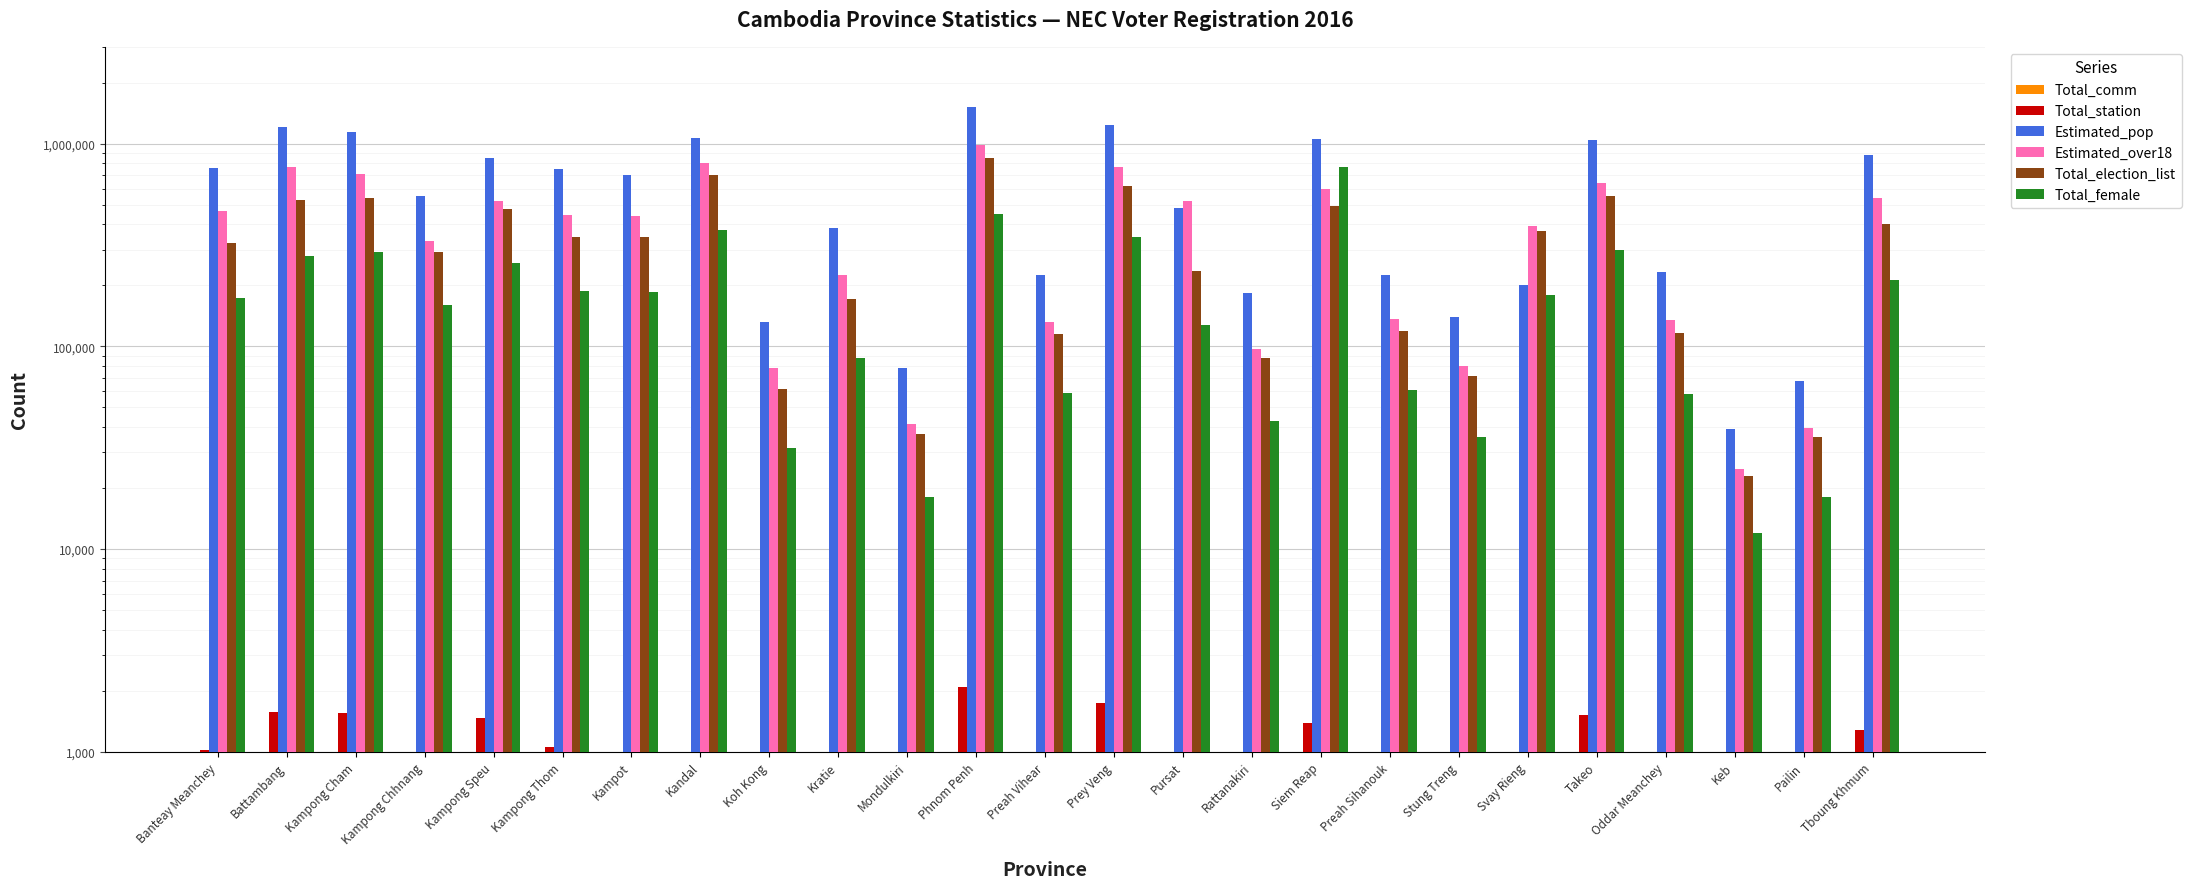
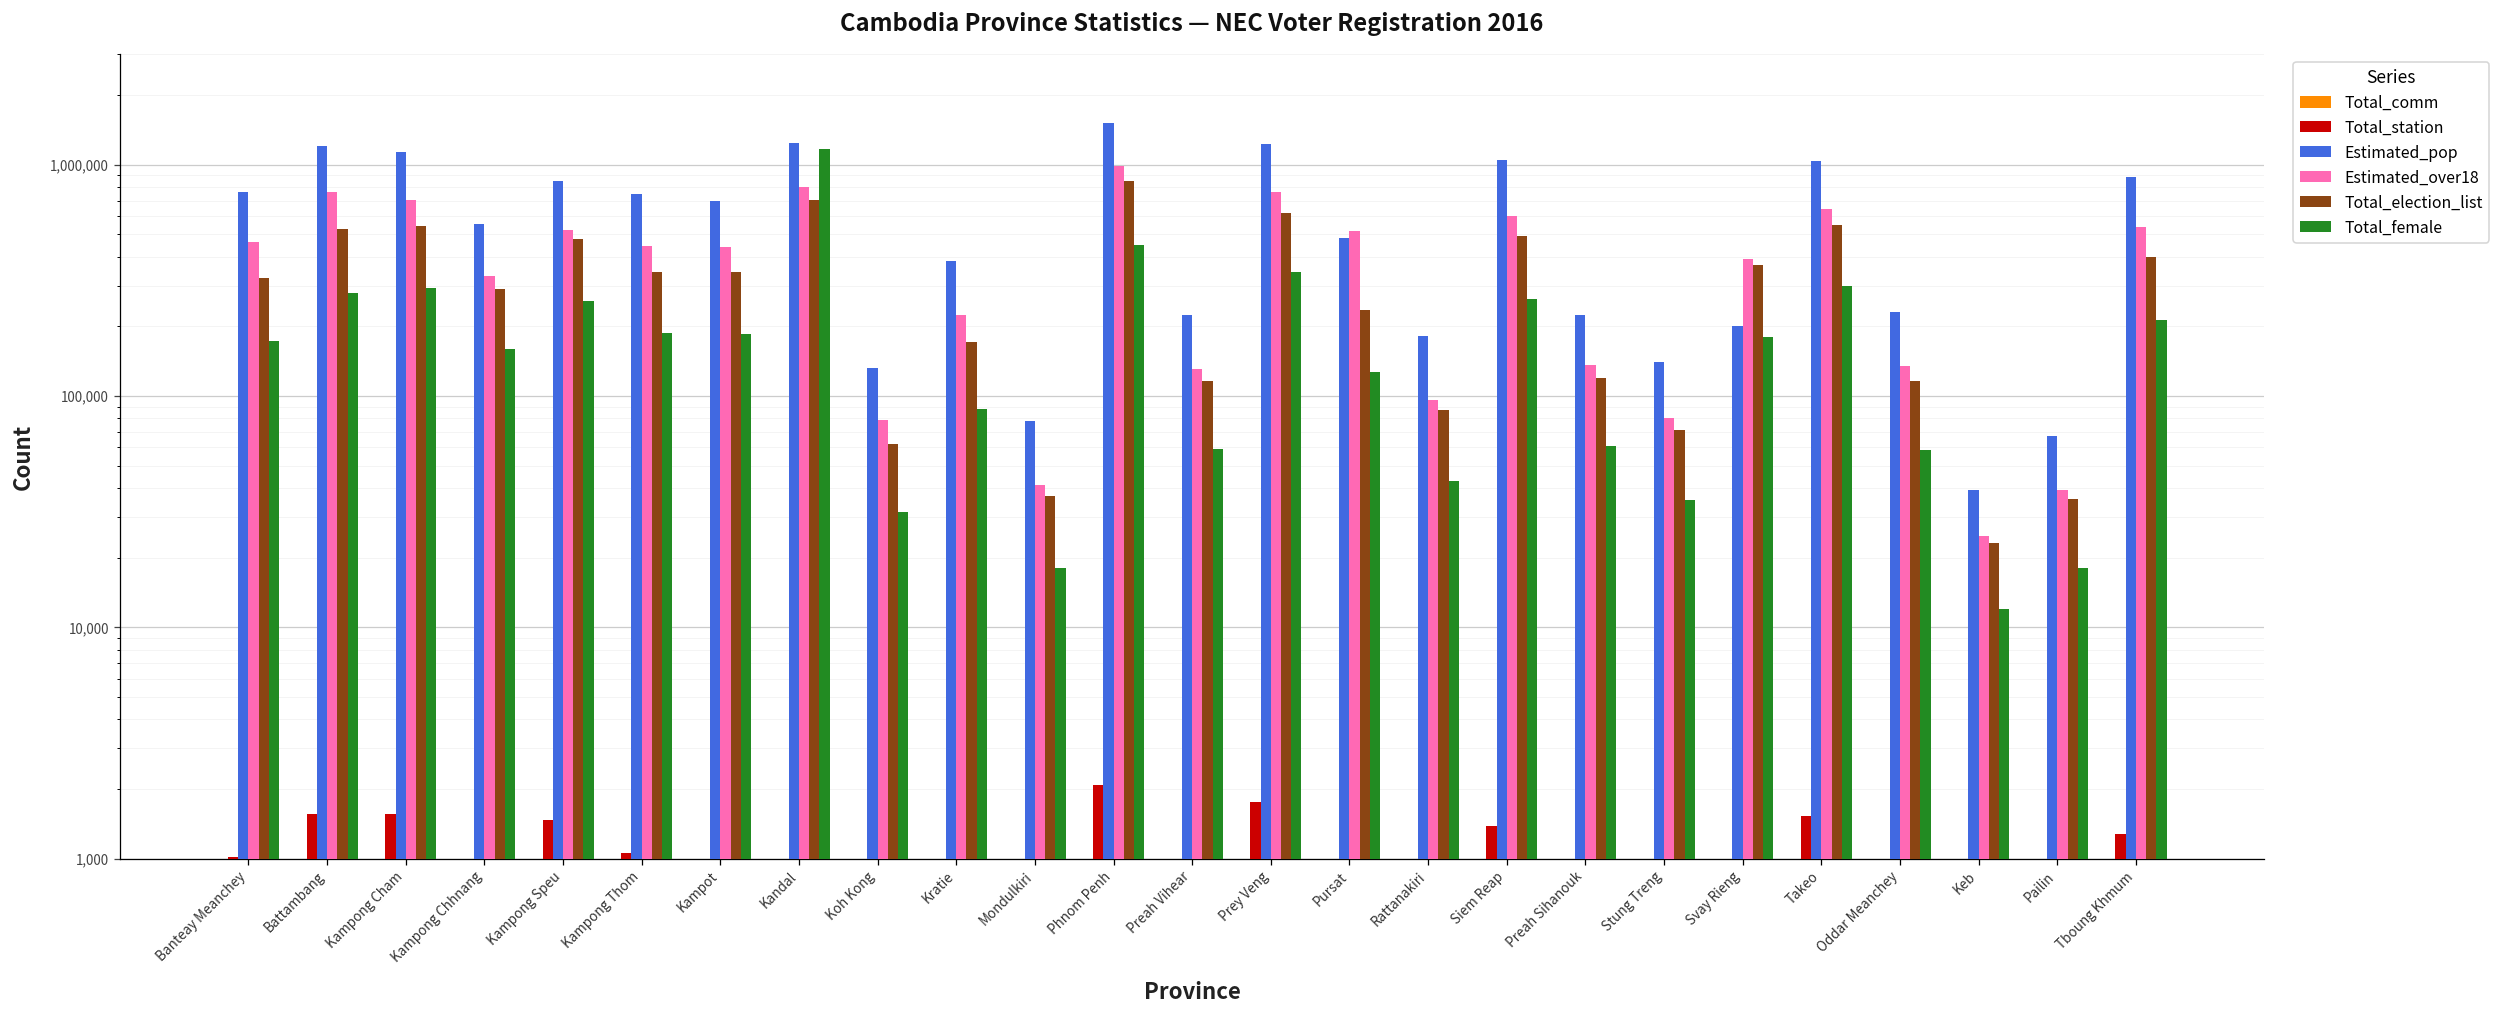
  {
    "Total_station": {
      "Banteay Meanchey": "1,000",
      "Battambang": "1,600",
      "Kampong Cham": "1,600",
      "Kampong Speu": "1,500",
      "Kampong Thom": "1,100",
      "Phnom Penh": "2,100",
      "Prey Veng": "1,700",
      "Siem Reap": "1,400",
      "Takeo": "1,500",
      "Tboung Khmum": "1,300"
    },
    "Estimated_pop": {
      "Banteay Meanchey": "760,000",
      "Battambang": "1,200,000",
      "Kampong Cham": "1,100,000",
      "Kampong Chhnang": "550,000",
      "Kampong Speu": "850,000",
      "Kampong Thom": "750,000",
      "Kampot": "700,000",
-     "Kandal": "1,100,000",
+     "Kandal": "1,200,000",
      "Koh Kong": "130,000",
      "Kratie": "390,000",
      "Mondulkiri": "78,000",
      "Phnom Penh": "1,500,000",
      "Preah Vihear": "220,000",
      "Prey Veng": "1,200,000",
      "Pursat": "480,000",
      "Rattanakiri": "180,000",
      "Siem Reap": "1,000,000",
      "Preah Sihanouk": "220,000",
      "Stung Treng": "140,000",
      "Svay Rieng": "200,000",
      "Takeo": "1,000,000",
      "Oddar Meanchey": "230,000",
      "Keb": "39,000",
      "Pailin": "67,000",
      "Tboung Khmum": "900,000"
    },
    "Estimated_over18": {
      "Banteay Meanchey": "460,000",
      "Battambang": "770,000",
      "Kampong Cham": "710,000",
      "Kampong Chhnang": "330,000",
      "Kampong Speu": "520,000",
      "Kampong Thom": "450,000",
      "Kampot": "440,000",
      "Kandal": "800,000",
      "Koh Kong": "79,000",
      "Kratie": "220,000",
      "Mondulkiri": "41,000",
      "Phnom Penh": "1,000,000",
      "Preah Vihear": "130,000",
      "Prey Veng": "760,000",
      "Pursat": "520,000",
      "Rattanakiri": "100,000",
      "Siem Reap": "600,000",
      "Preah Sihanouk": "140,000",
      "Stung Treng": "80,000",
      "Svay Rieng": "390,000",
      "Takeo": "640,000",
      "Oddar Meanchey": "130,000",
      "Keb": "25,000",
      "Pailin": "39,000",
      "Tboung Khmum": "540,000"
    },
    "Total_election_list": {
      "Banteay Meanchey": "320,000",
      "Battambang": "530,000",
      "Kampong Cham": "540,000",
      "Kampong Chhnang": "290,000",
      "Kampong Speu": "480,000",
      "Kampong Thom": "350,000",
      "Kampot": "350,000",
      "Kandal": "700,000",
      "Koh Kong": "62,000",
      "Kratie": "170,000",
      "Mondulkiri": "37,000",
      "Phnom Penh": "850,000",
      "Preah Vihear": "120,000",
      "Prey Veng": "620,000",
      "Pursat": "240,000",
      "Rattanakiri": "87,000",
      "Siem Reap": "490,000",
      "Preah Sihanouk": "120,000",
      "Stung Treng": "71,000",
      "Svay Rieng": "370,000",
      "Takeo": "550,000",
      "Oddar Meanchey": "120,000",
      "Keb": "23,000",
      "Pailin": "36,000",
      "Tboung Khmum": "400,000"
    },
    "Total_female": {
      "Banteay Meanchey": "170,000",
      "Battambang": "280,000",
      "Kampong Cham": "290,000",
      "Kampong Chhnang": "160,000",
      "Kampong Speu": "260,000",
      "Kampong Thom": "190,000",
      "Kampot": "190,000",
-     "Kandal": "370,000",
+     "Kandal": "1,200,000",
      "Koh Kong": "31,000",
      "Kratie": "88,000",
      "Mondulkiri": "18,000",
      "Phnom Penh": "450,000",
      "Preah Vihear": "59,000",
      "Prey Veng": "340,000",
      "Pursat": "130,000",
      "Rattanakiri": "43,000",
-     "Siem Reap": "770,000",
+     "Siem Reap": "260,000",
      "Preah Sihanouk": "61,000",
      "Stung Treng": "36,000",
      "Svay Rieng": "180,000",
      "Takeo": "300,000",
      "Oddar Meanchey": "58,000",
      "Keb": "12,000",
      "Pailin": "18,000",
      "Tboung Khmum": "210,000"
    }
  }
